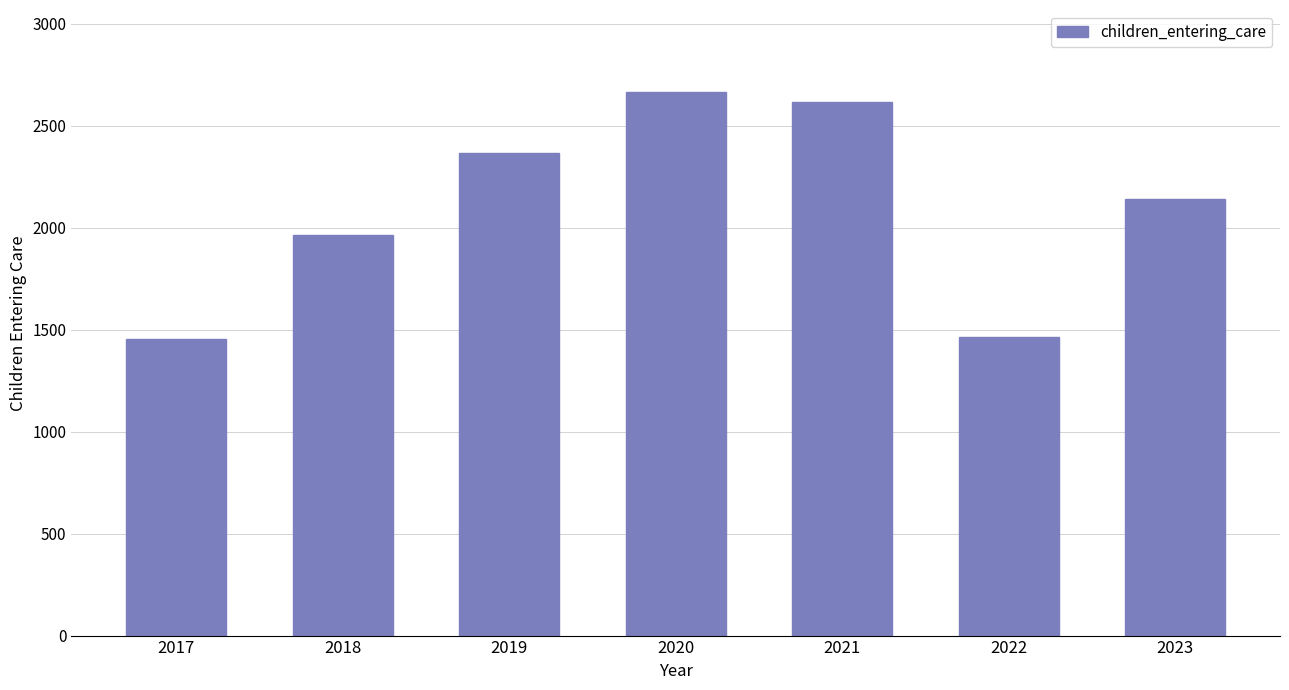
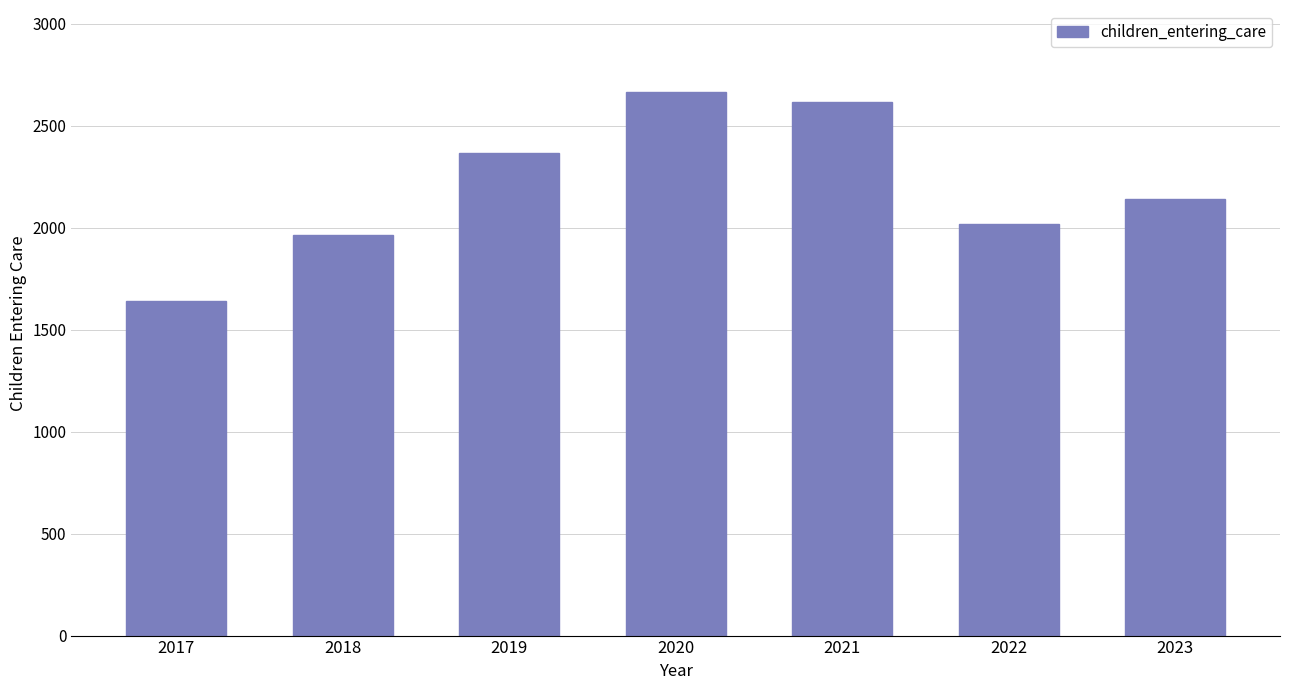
  {
-   "2017": 1450,
+   "2017": 1640,
    "2018": 1970,
    "2019": 2360,
    "2020": 2670,
    "2021": 2620,
-   "2022": 1460,
+   "2022": 2020,
    "2023": 2140
  }
